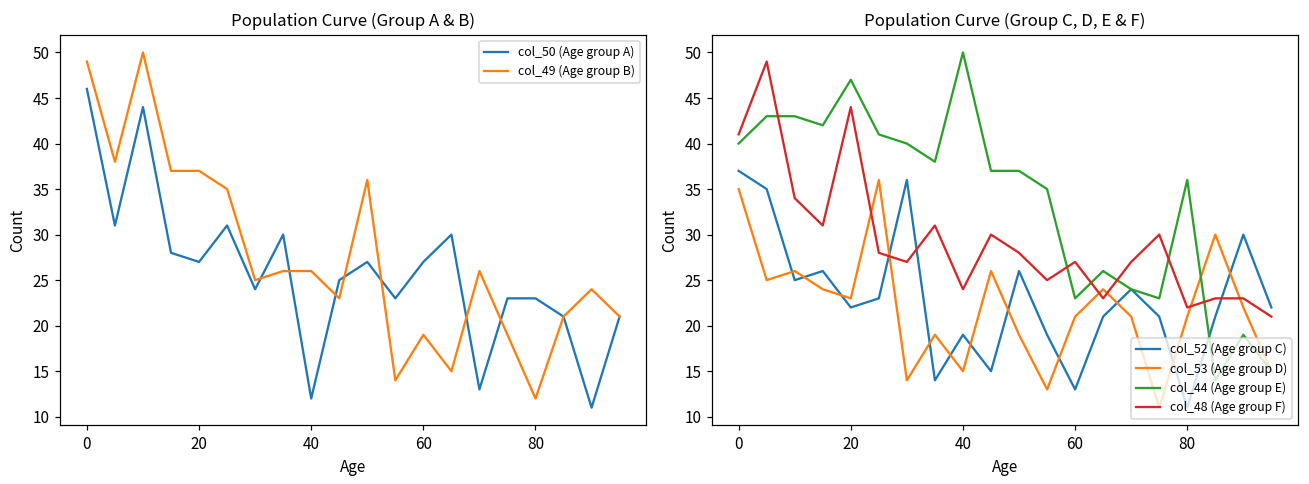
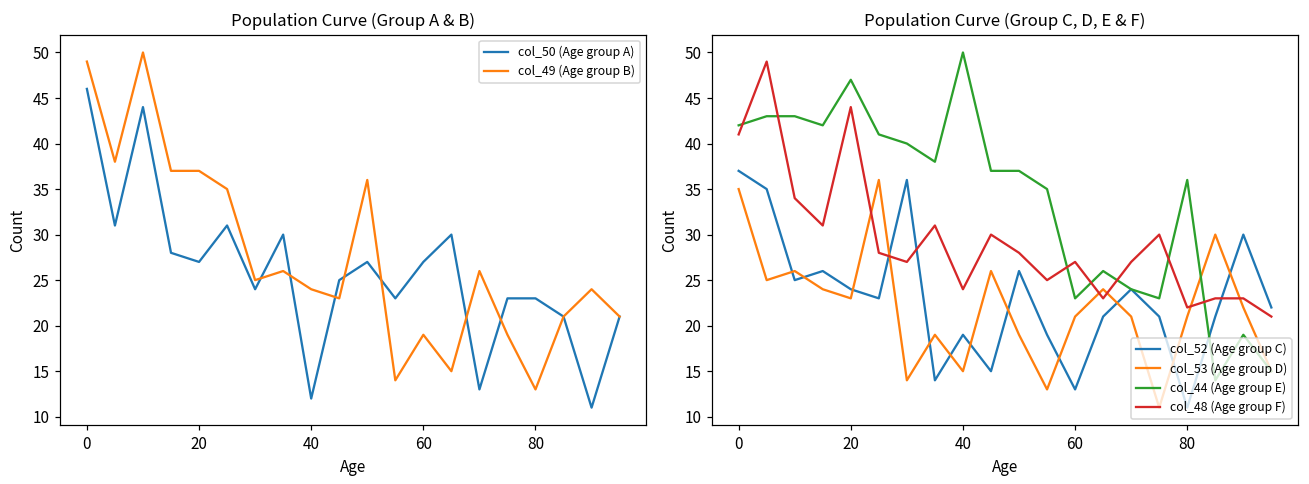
  {
    "Population Curve (Group A & B)": {
      "col_50 (Age group A)": {
        "0": 46,
        "20": 27,
        "40": 12,
        "60": 27,
        "80": 23
      },
      "col_49 (Age group B)": {
        "0": 49,
        "20": 37,
-       "40": 26,
+       "40": 24,
        "60": 19,
-       "80": 12
+       "80": 13
      }
    },
    "Population Curve (Group C, D, E & F)": {
      "col_52 (Age group C)": {
        "0": 37,
-       "20": 22,
+       "20": 24,
        "40": 19,
        "60": 13
      },
      "col_53 (Age group D)": {
        "0": 35,
        "20": 23,
        "40": 15,
        "60": 21,
        "80": 21
      },
      "col_44 (Age group E)": {
-       "0": 40,
+       "0": 42,
        "20": 47,
        "40": 50,
        "60": 23,
        "80": 36
      },
      "col_48 (Age group F)": {
        "0": 41,
        "20": 44,
        "40": 24,
        "60": 27,
        "80": 22
      }
    }
  }
